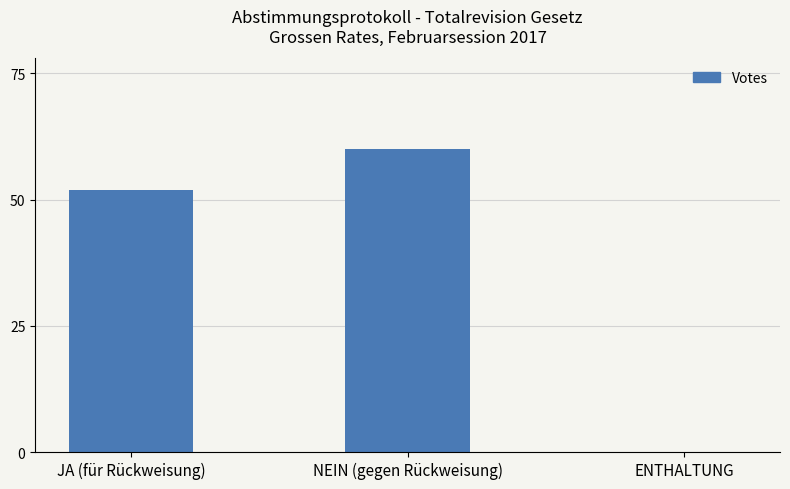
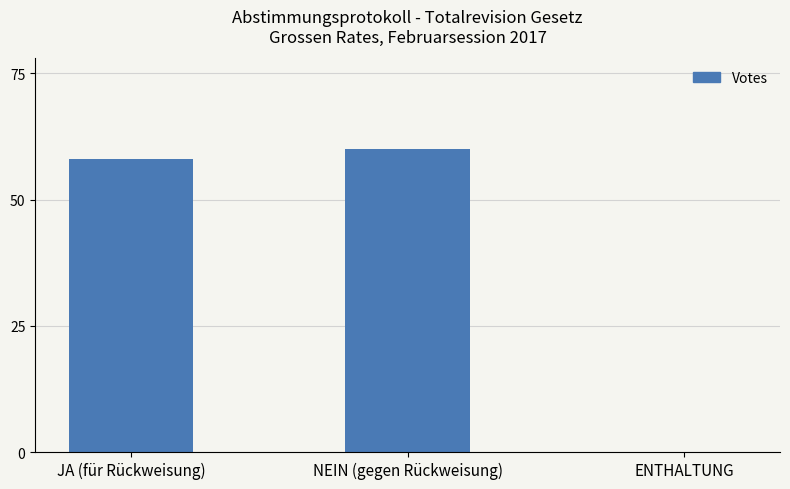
  {
-   "JA (für Rückweisung)": 52,
+   "JA (für Rückweisung)": 58,
    "NEIN (gegen Rückweisung)": 60,
    "ENTHALTUNG": 0
  }
